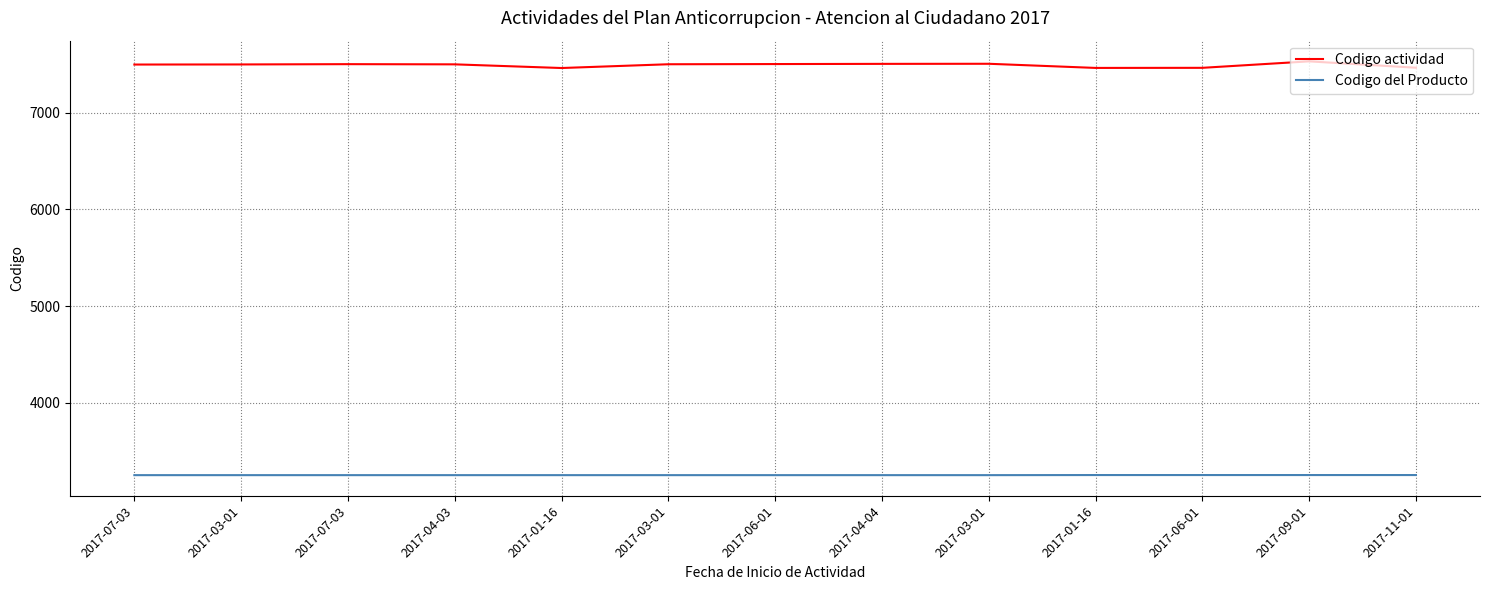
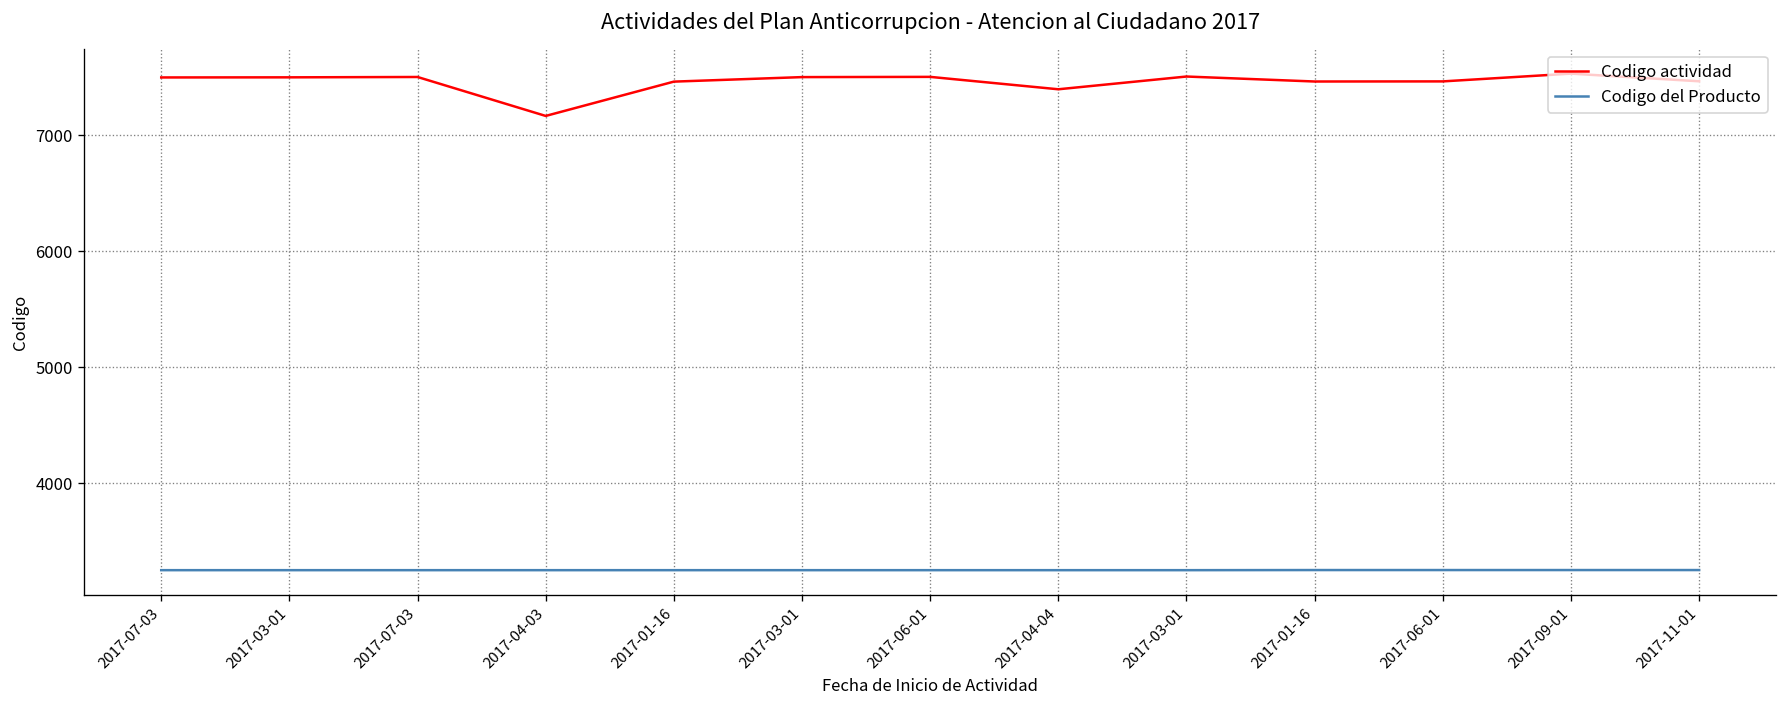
  {
    "Codigo actividad": {
-     "2017-04-03": 7500,
-     "2017-04-04": 7500
+     "2017-04-03": 7200,
+     "2017-04-04": 7400
    },
    "Codigo del Producto": {
      "2017-04-03": 3200,
      "2017-04-04": 3200,
      "2017-09-01": 3300,
      "2017-11-01": 3300
    }
  }
